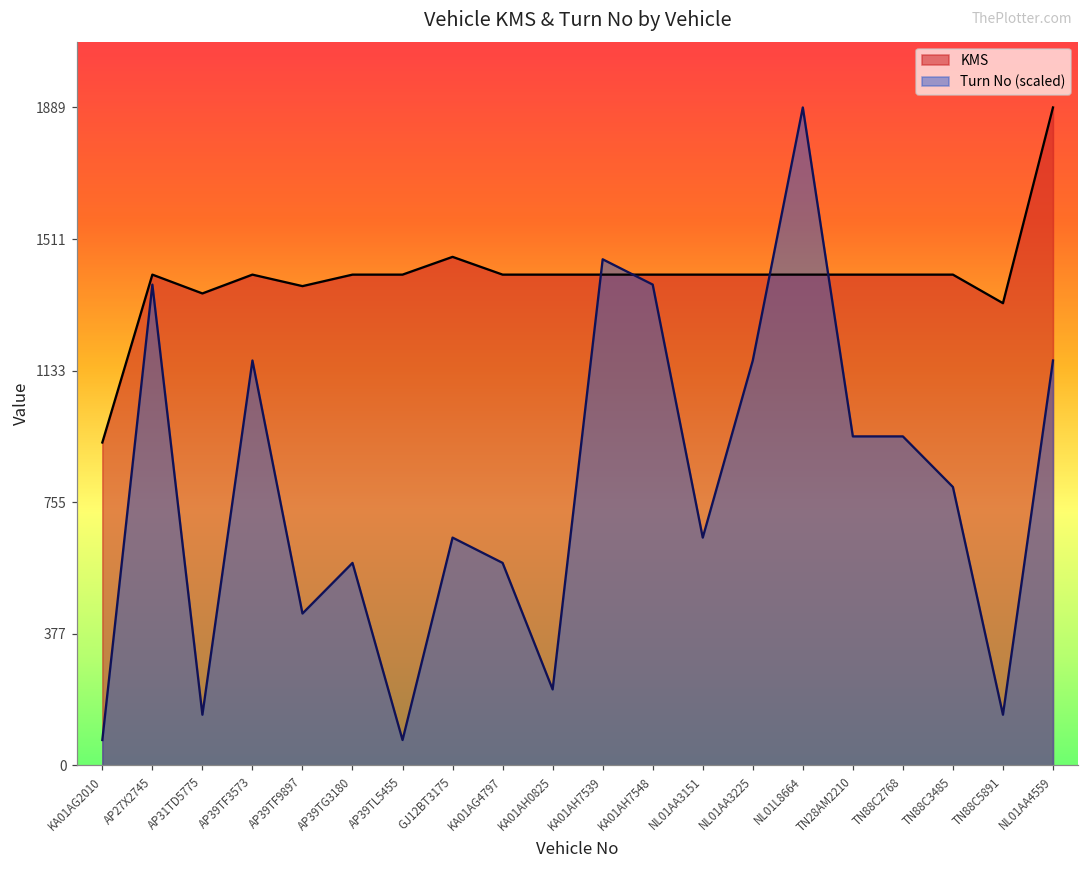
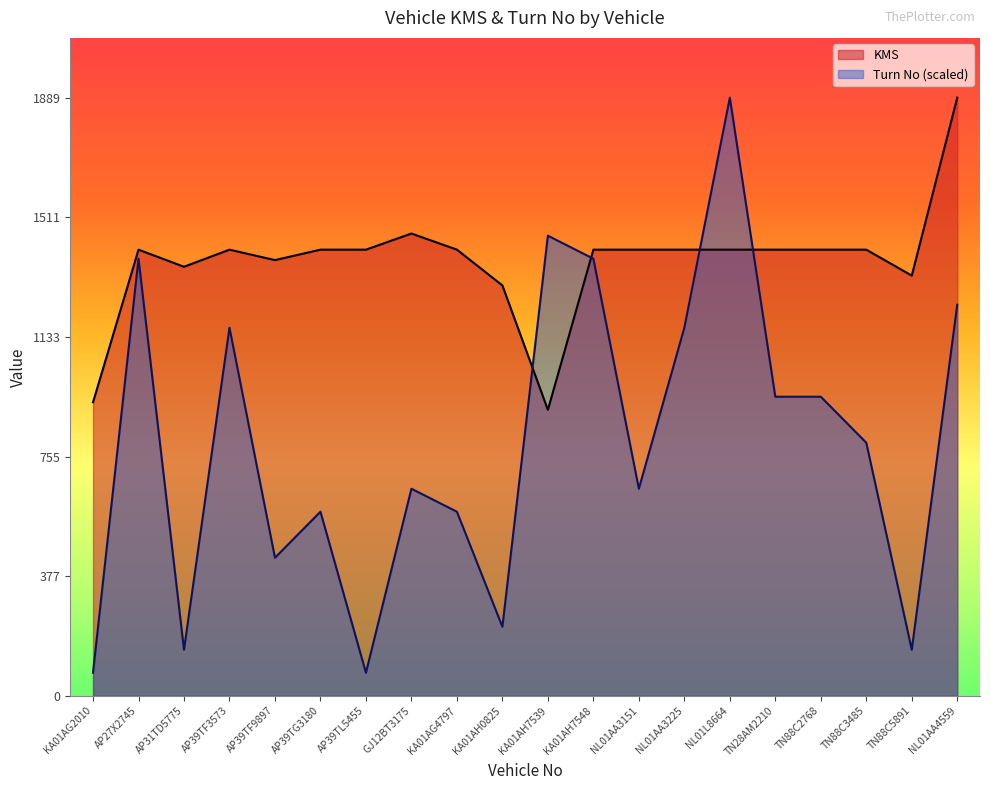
  {
    "KMS": {
      "KA01AG2010": 930,
      "AP27X2745": 1410,
      "AP31TD5775": 1360,
      "AP39TF3573": 1410,
      "AP39TF9897": 1380,
      "AP39TG3180": 1410,
      "AP39TL5455": 1410,
      "GJ12BT3175": 1460,
      "KA01AG4797": 1410,
-     "KA01AH0825": 1410,
-     "KA01AH7539": 1410,
+     "KA01AH0825": 1300,
+     "KA01AH7539": 900,
      "KA01AH7548": 1410,
      "NL01AA3151": 1410,
      "NL01AA3225": 1410,
      "NL01L8664": 1410,
      "TN28AM2210": 1410,
      "TN88C2768": 1410,
      "TN88C3485": 1410,
      "TN88C5891": 1330,
      "NL01AA4559": 1890
    },
    "Turn No (scaled)": {
      "KA01AG2010": 70,
      "AP27X2745": 1380,
      "AP31TD5775": 150,
      "AP39TF3573": 1160,
      "AP39TF9897": 440,
      "AP39TG3180": 580,
      "AP39TL5455": 70,
      "GJ12BT3175": 650,
      "KA01AG4797": 580,
      "KA01AH0825": 220,
      "KA01AH7539": 1450,
      "KA01AH7548": 1380,
      "NL01AA3151": 650,
      "NL01AA3225": 1160,
      "NL01L8664": 1890,
      "TN28AM2210": 940,
      "TN88C2768": 940,
      "TN88C3485": 800,
      "TN88C5891": 150,
-     "NL01AA4559": 1160
+     "NL01AA4559": 1240
    }
  }
